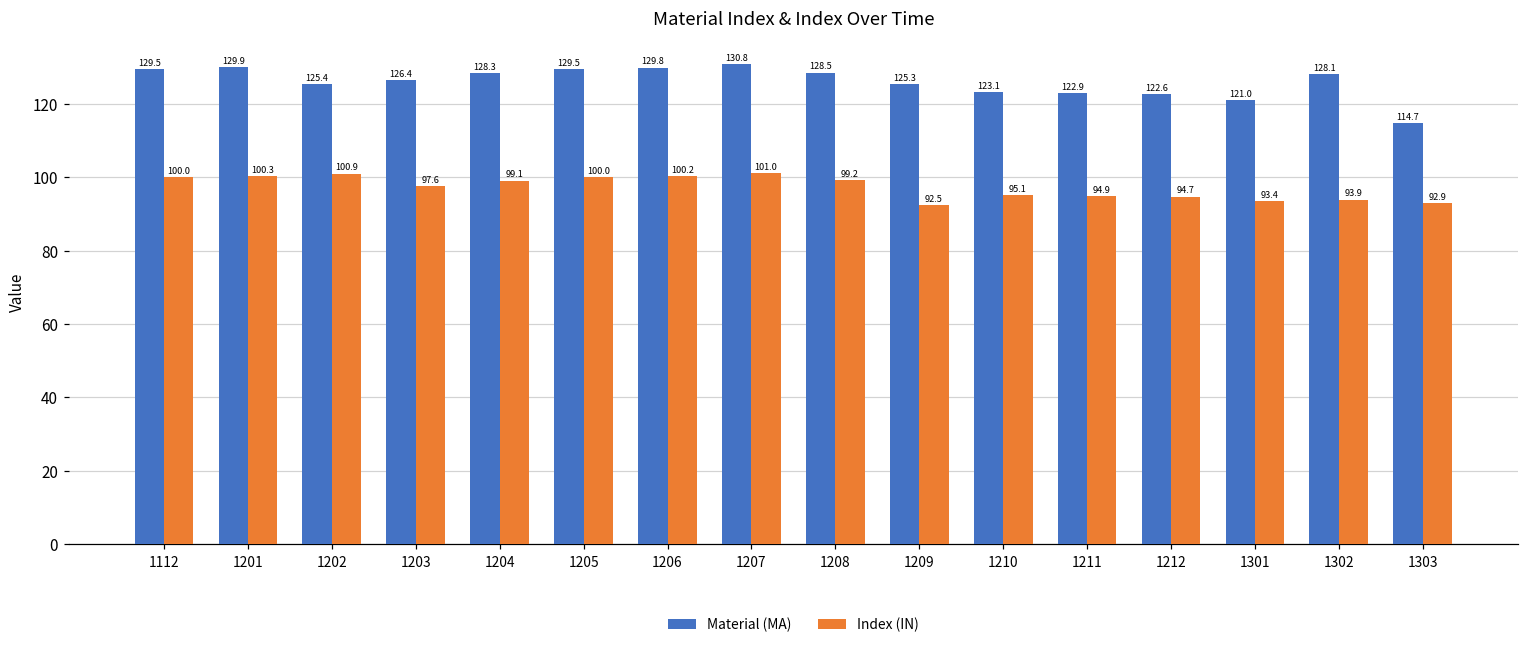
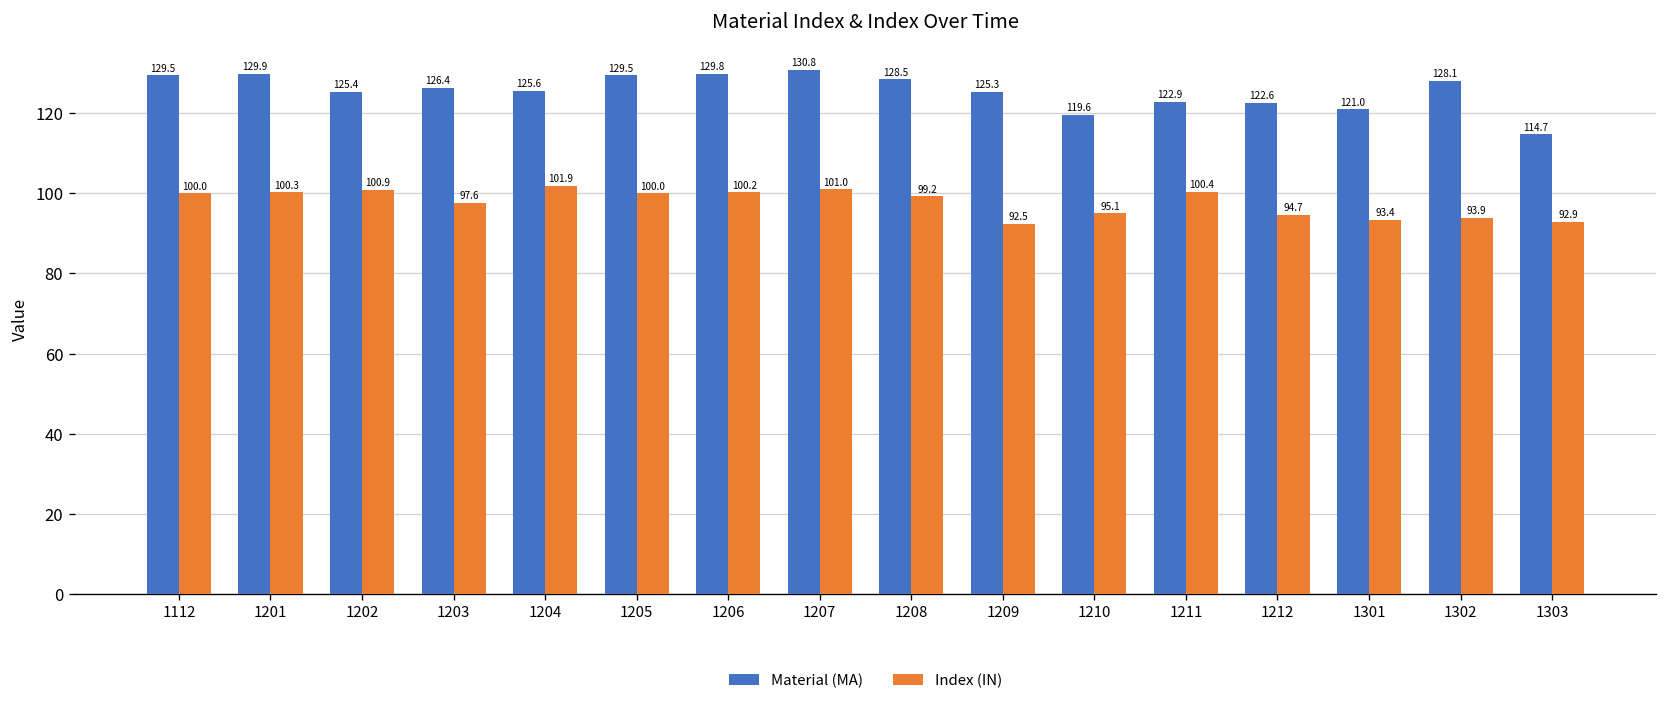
  {
    "Material (MA)": {
      "1112": 129.5,
      "1201": 129.9,
      "1202": 125.4,
      "1203": 126.4,
-     "1204": 128.3,
+     "1204": 125.6,
      "1205": 129.5,
      "1206": 129.8,
      "1207": 130.8,
      "1208": 128.5,
      "1209": 125.3,
-     "1210": 123.1,
+     "1210": 119.6,
      "1211": 122.9,
      "1212": 122.6,
      "1301": 121.0,
      "1302": 128.1,
      "1303": 114.7
    },
    "Index (IN)": {
      "1112": 100.0,
      "1201": 100.3,
      "1202": 100.9,
      "1203": 97.6,
-     "1204": 99.1,
+     "1204": 101.9,
      "1205": 100.0,
      "1206": 100.2,
      "1207": 101.0,
      "1208": 99.2,
      "1209": 92.5,
      "1210": 95.1,
-     "1211": 94.9,
+     "1211": 100.4,
      "1212": 94.7,
      "1301": 93.4,
      "1302": 93.9,
      "1303": 92.9
    }
  }
